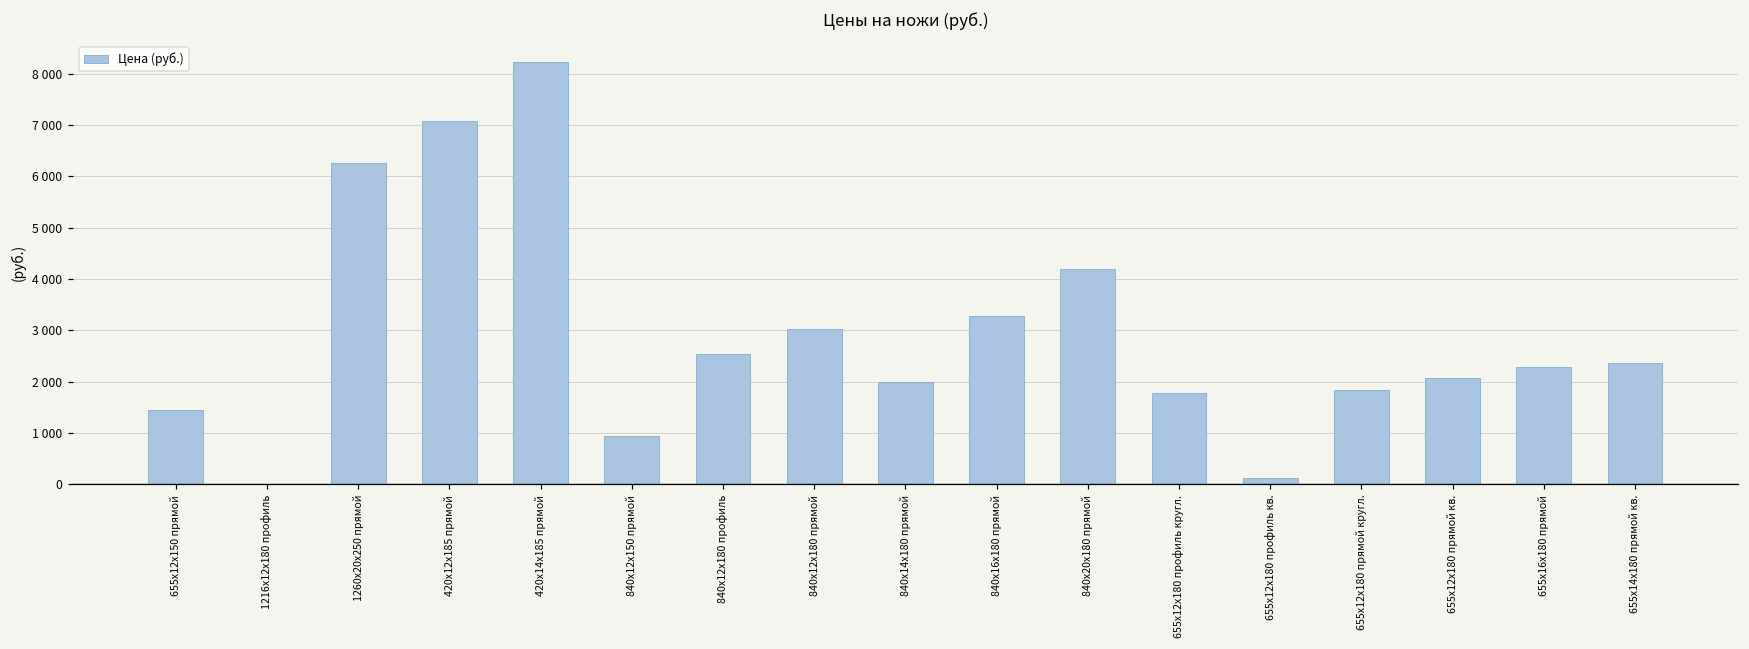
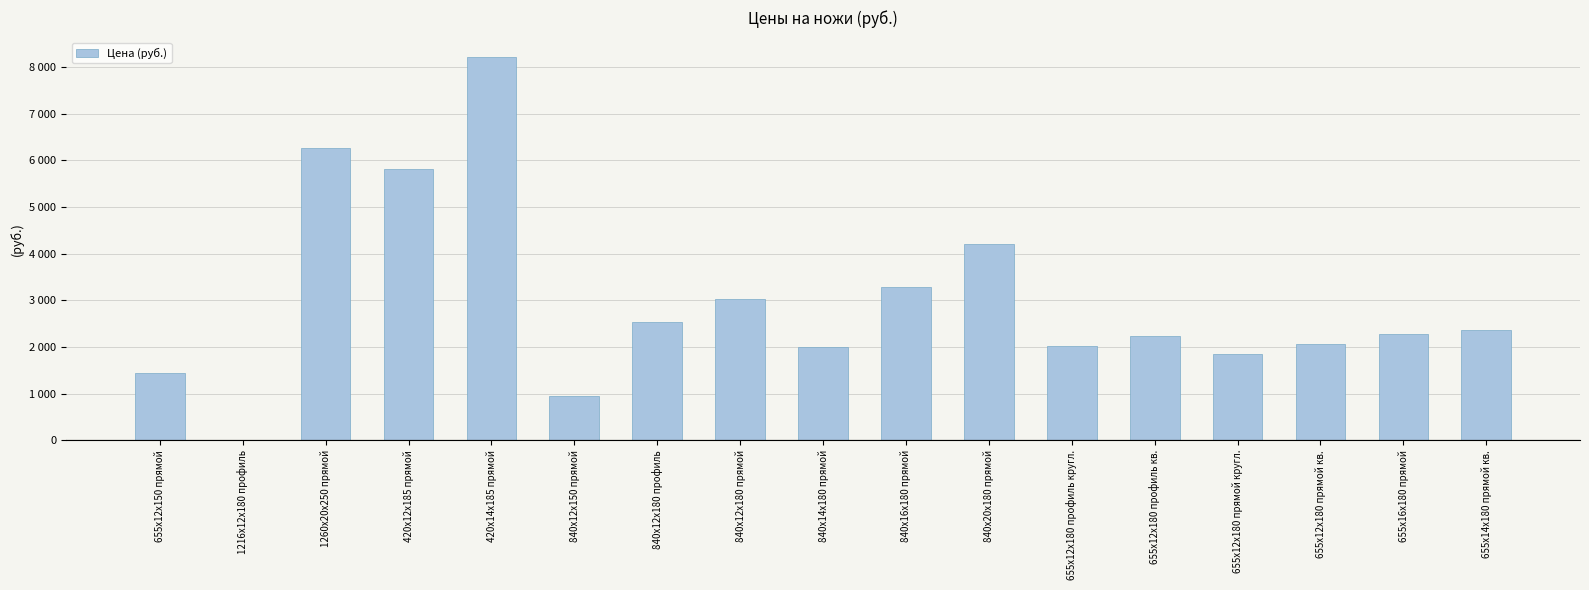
  {
    "655х12х150 прямой": 1400,
    "1216х12х180 профиль": 0,
    "1260х20х250 прямой": 6300,
-   "420х12х185 прямой": 7100,
+   "420х12х185 прямой": 5800,
    "420х14х185 прямой": 8200,
    "840х12х150 прямой": 900,
    "840х12х180 профиль": 2500,
    "840х12х180 прямой": 3000,
    "840х14х180 прямой": 2000,
    "840х16х180 прямой": 3300,
    "840х20х180 прямой": 4200,
-   "655х12х180 профиль кругл.": 1800,
-   "655х12х180 профиль кв.": 100,
+   "655х12х180 профиль кругл.": 2000,
+   "655х12х180 профиль кв.": 2200,
    "655х12х180 прямой кругл.": 1800,
    "655х12х180 прямой кв.": 2100,
    "655х16х180 прямой": 2300,
    "655х14х180 прямой кв.": 2400
  }
